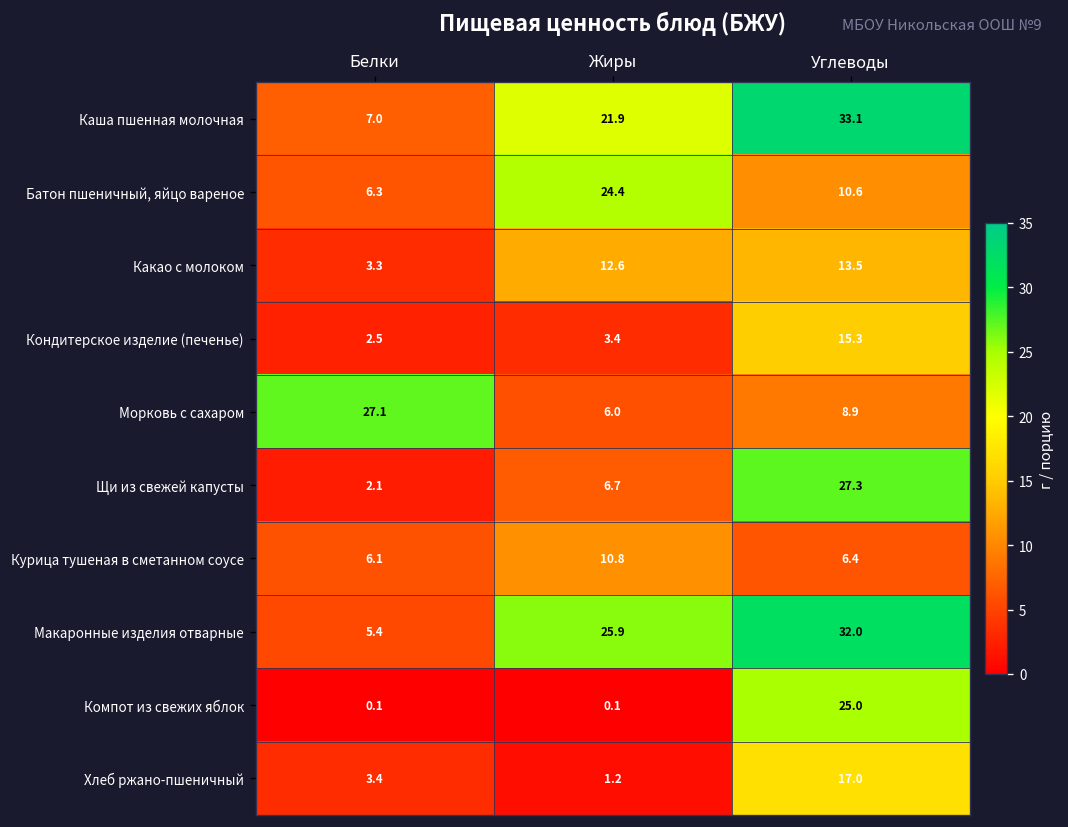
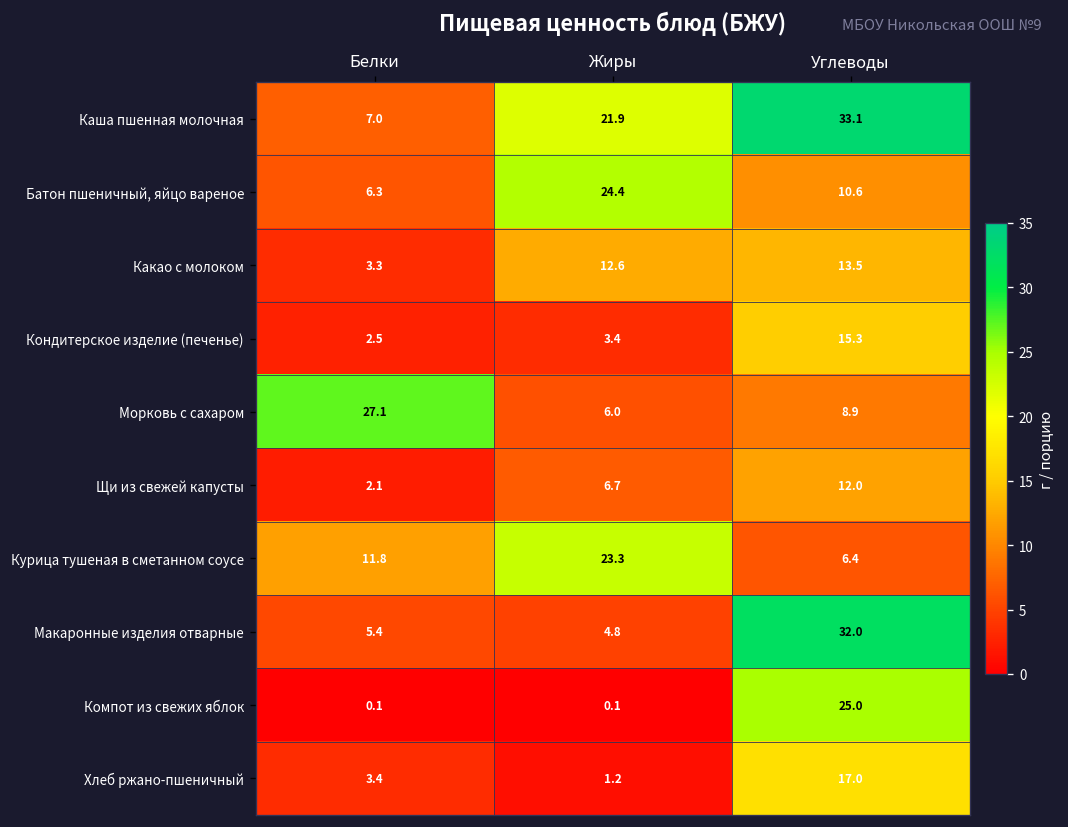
  {
    "Каша пшенная молочная": {
      "Белки": 7.0,
      "Жиры": 21.9,
      "Углеводы": 33.1
    },
    "Батон пшеничный, яйцо вареное": {
      "Белки": 6.3,
      "Жиры": 24.4,
      "Углеводы": 10.6
    },
    "Какао с молоком": {
      "Белки": 3.3,
      "Жиры": 12.6,
      "Углеводы": 13.5
    },
    "Кондитерское изделие (печенье)": {
      "Белки": 2.5,
      "Жиры": 3.4,
      "Углеводы": 15.3
    },
    "Морковь с сахаром": {
      "Белки": 27.1,
      "Жиры": 6.0,
      "Углеводы": 8.9
    },
    "Щи из свежей капусты": {
      "Белки": 2.1,
      "Жиры": 6.7,
-     "Углеводы": 27.3
+     "Углеводы": 12.0
    },
    "Курица тушеная в сметанном соусе": {
-     "Белки": 6.1,
-     "Жиры": 10.8,
+     "Белки": 11.8,
+     "Жиры": 23.3,
      "Углеводы": 6.4
    },
    "Макаронные изделия отварные": {
      "Белки": 5.4,
-     "Жиры": 25.9,
+     "Жиры": 4.8,
      "Углеводы": 32.0
    },
    "Компот из свежих яблок": {
      "Белки": 0.1,
      "Жиры": 0.1,
      "Углеводы": 25.0
    },
    "Хлеб ржано-пшеничный": {
      "Белки": 3.4,
      "Жиры": 1.2,
      "Углеводы": 17.0
    }
  }
